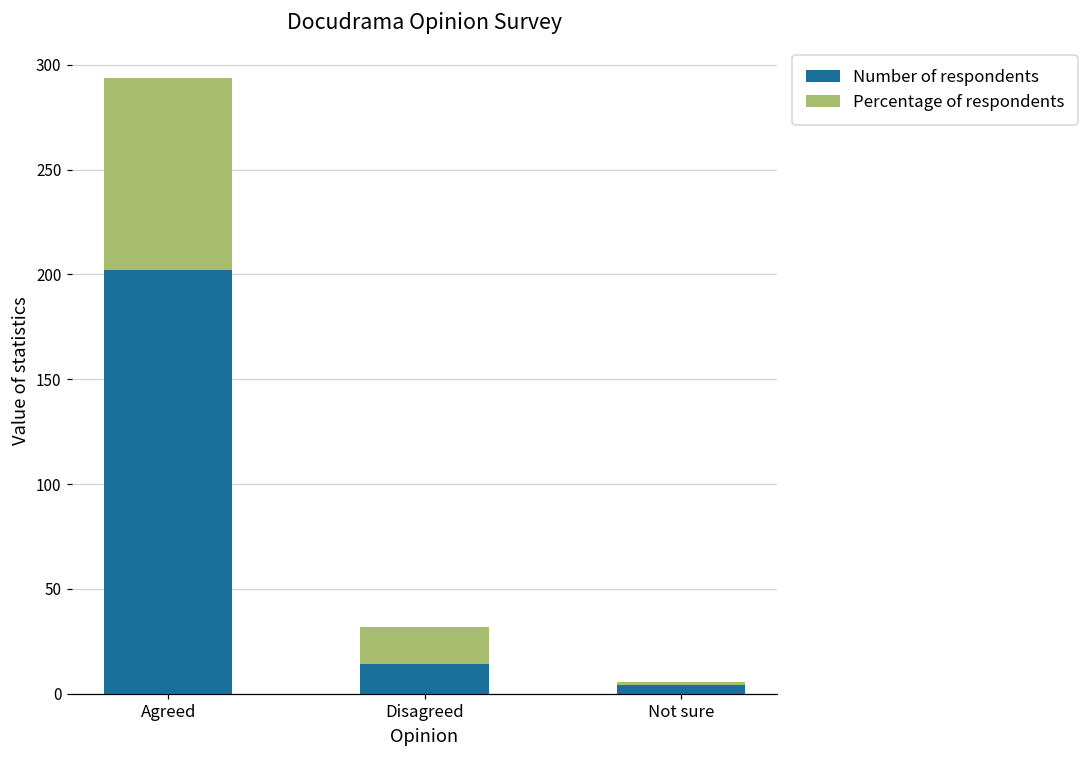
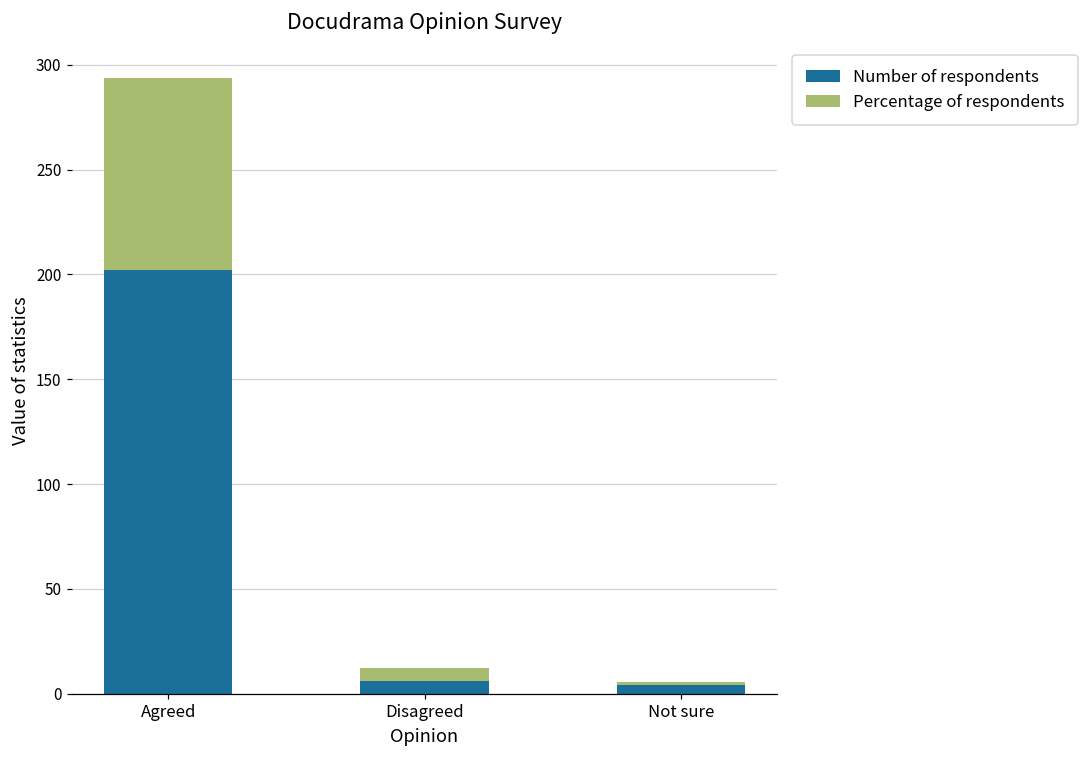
  {
    "Number of respondents": {
      "Agreed": 202,
-     "Disagreed": 14,
+     "Disagreed": 6,
      "Not sure": 4
    },
    "Percentage of respondents": {
      "Agreed": 92,
-     "Disagreed": 18,
+     "Disagreed": 6,
      "Not sure": 2
    }
  }
